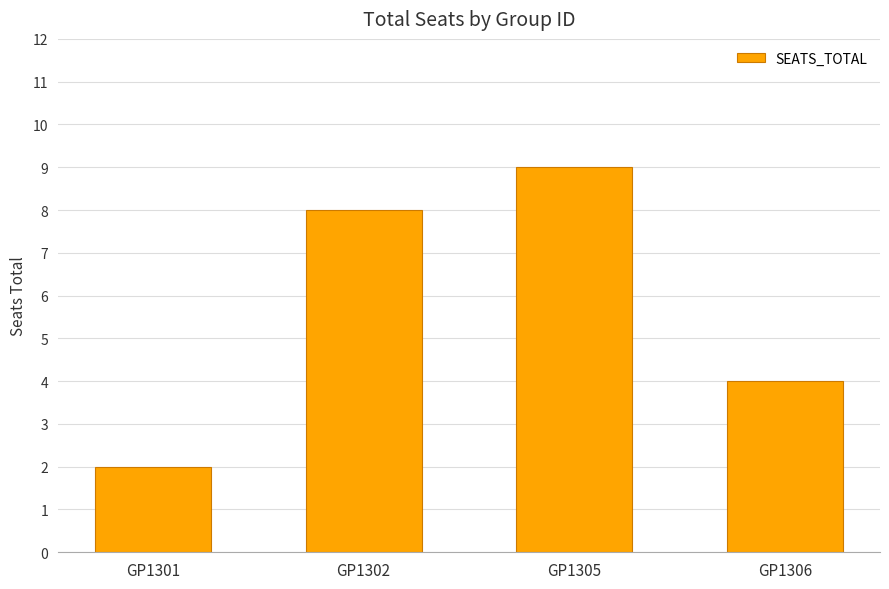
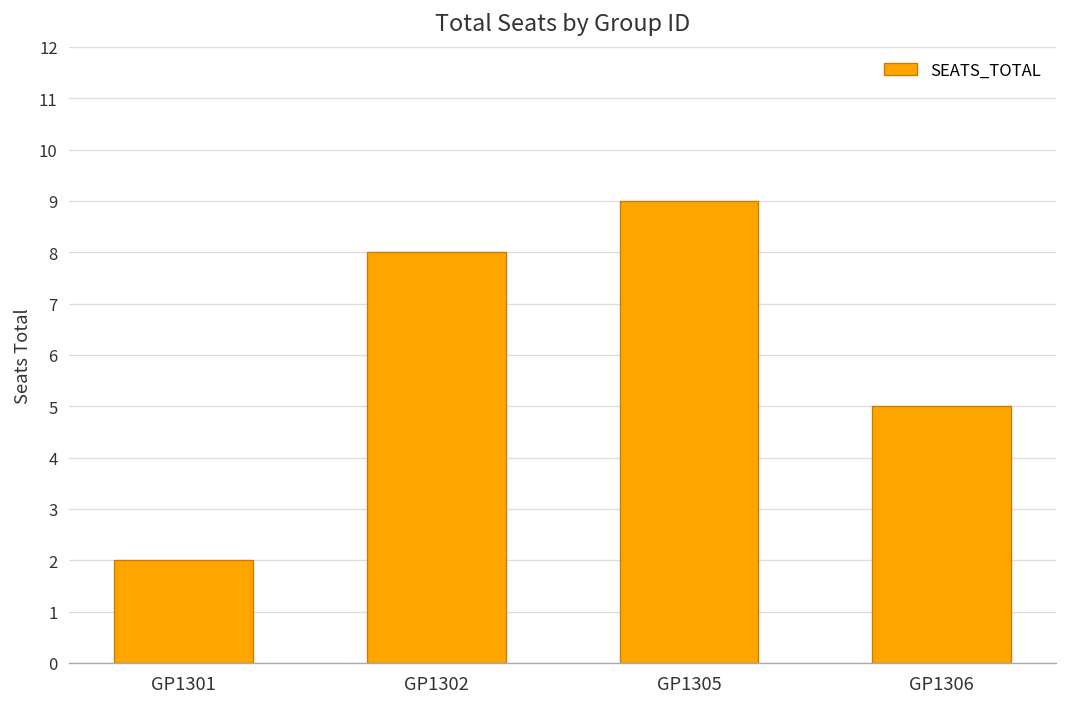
  {
    "GP1301": 2,
    "GP1302": 8,
    "GP1305": 9,
-   "GP1306": 4
+   "GP1306": 5
  }
